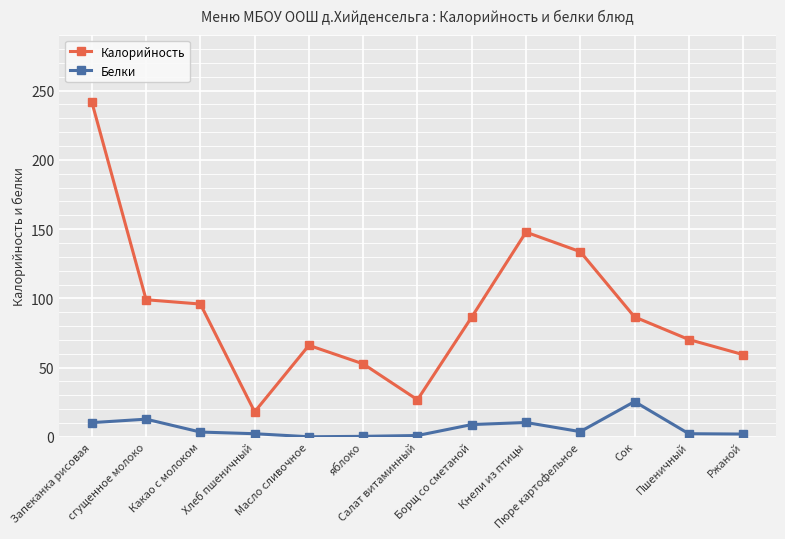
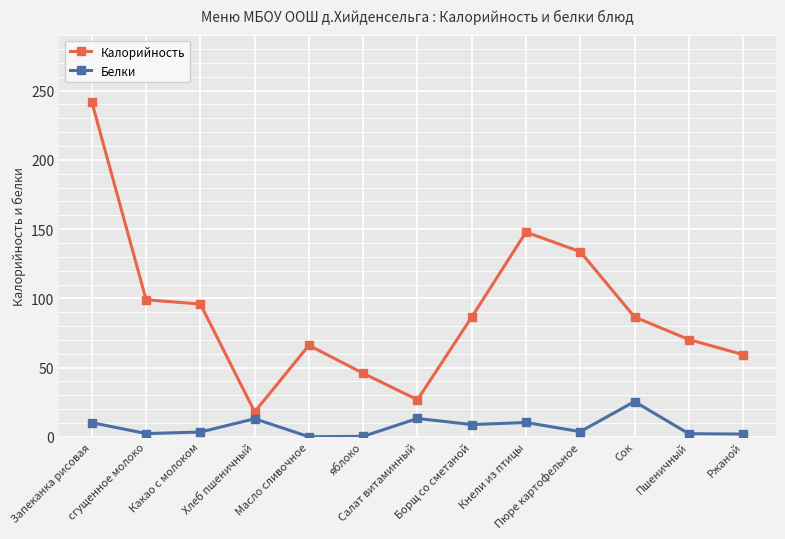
  {
    "Калорийность": {
      "Запеканка рисовая": 242,
      "сгущенное молоко": 99,
      "Какао с молоком": 96,
      "Хлеб пшеничный": 18,
      "Масло сливочное": 66,
-     "яблоко": 53,
+     "яблоко": 46,
      "Салат витаминный": 27,
      "Борщ со сметаной": 87,
      "Кнели из птицы": 148,
      "Пюре картофельное": 134,
      "Сок": 87,
      "Пшеничный": 70,
      "Ржаной": 59
    },
    "Белки": {
      "Запеканка рисовая": 10,
-     "сгущенное молоко": 13,
+     "сгущенное молоко": 2,
      "Какао с молоком": 4,
-     "Хлеб пшеничный": 2,
+     "Хлеб пшеничный": 13,
      "Масло сливочное": 0,
      "яблоко": 0,
-     "Салат витаминный": 1,
+     "Салат витаминный": 13,
      "Борщ со сметаной": 9,
      "Кнели из птицы": 10,
      "Пюре картофельное": 4,
      "Сок": 26,
      "Пшеничный": 2,
      "Ржаной": 2
    }
  }
